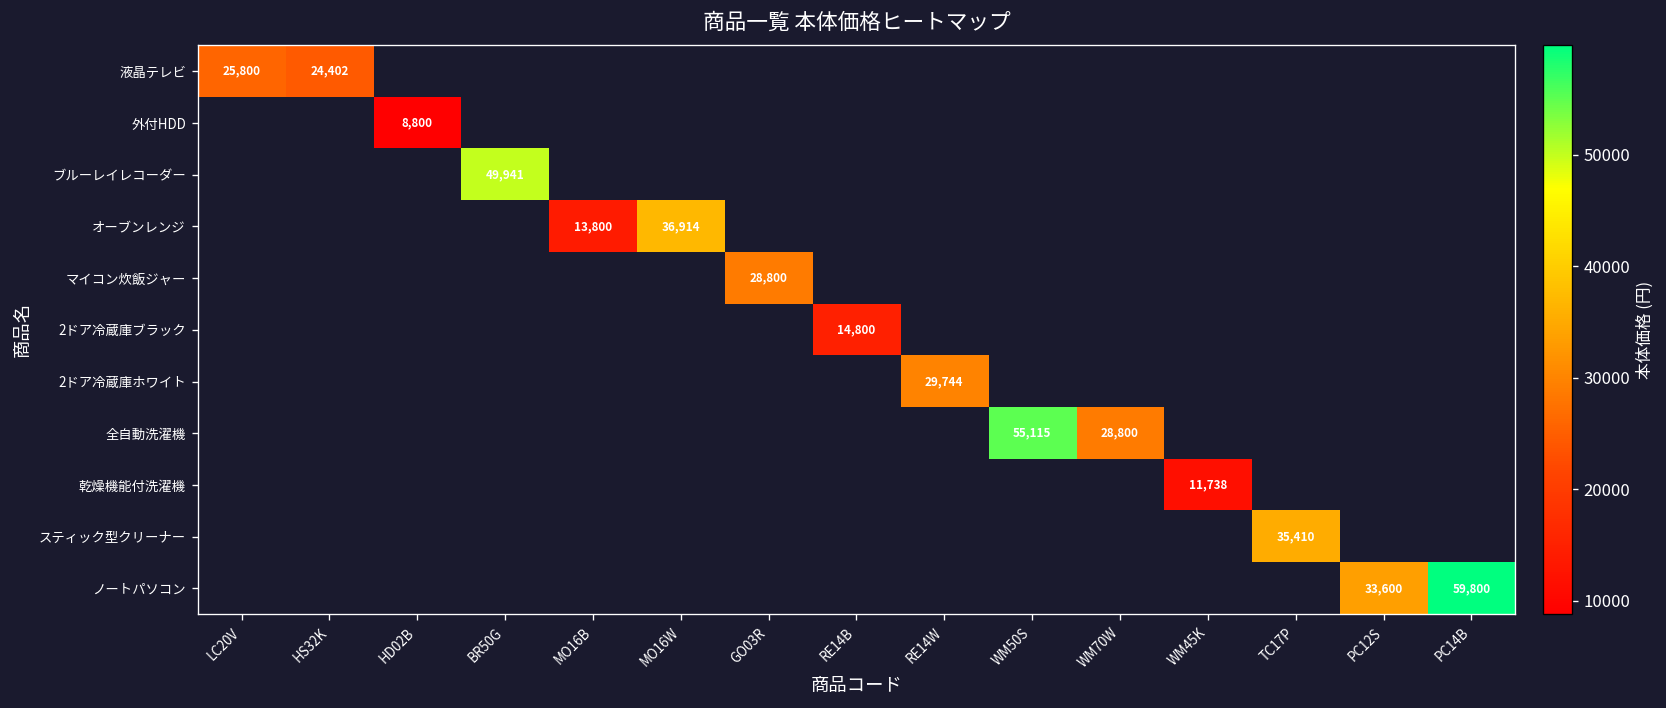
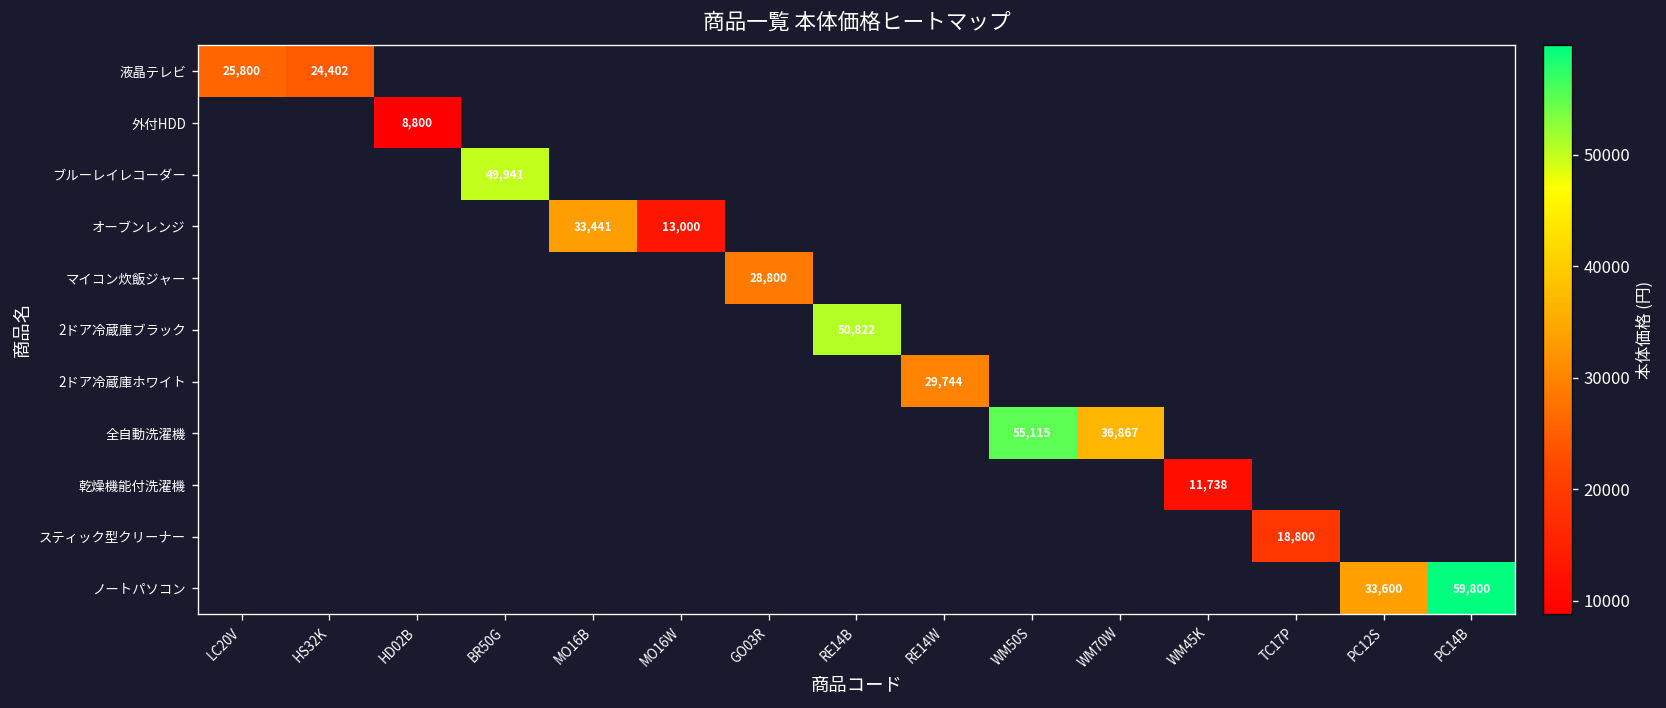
  {
    "液晶テレビ": {
      "LC20V": "25,800",
      "HS32K": "24,402"
    },
    "外付HDD": {
      "HD02B": "8,800"
    },
    "ブルーレイレコーダー": {
      "BR50G": "49,941"
    },
    "オーブンレンジ": {
-     "MO16B": "13,800",
-     "MO16W": "36,914"
+     "MO16B": "33,441",
+     "MO16W": "13,000"
    },
    "マイコン炊飯ジャー": {
      "GO03R": "28,800"
    },
    "2ドア冷蔵庫ブラック": {
-     "RE14B": "14,800"
+     "RE14B": "50,822"
    },
    "2ドア冷蔵庫ホワイト": {
      "RE14W": "29,744"
    },
    "全自動洗濯機": {
      "WM50S": "55,115",
-     "WM70W": "28,800"
+     "WM70W": "36,867"
    },
    "乾燥機能付洗濯機": {
      "WM45K": "11,738"
    },
    "スティック型クリーナー": {
-     "TC17P": "35,410"
+     "TC17P": "18,800"
    },
    "ノートパソコン": {
      "PC12S": "33,600",
      "PC14B": "59,800"
    }
  }
